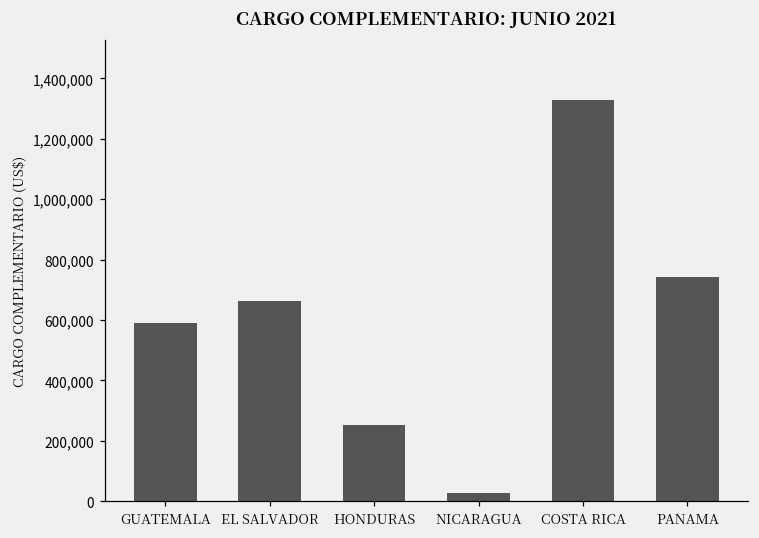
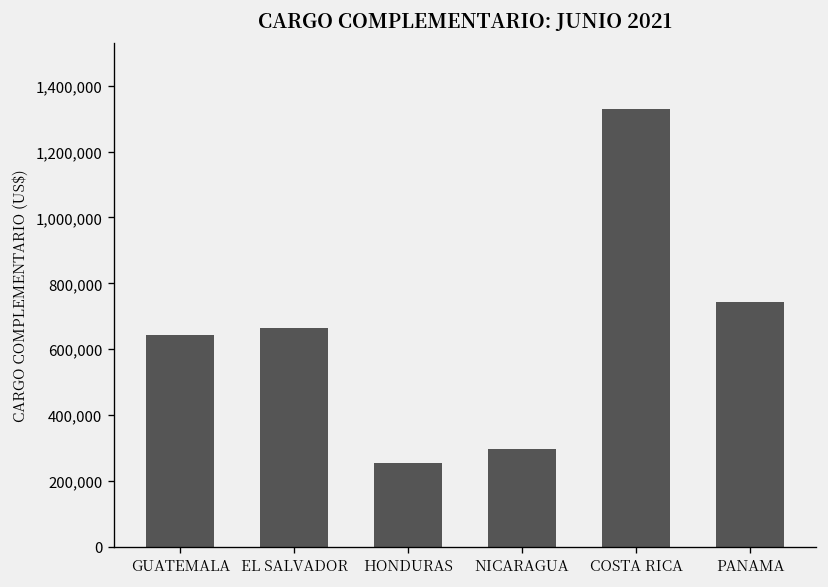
  {
-   "GUATEMALA": "590,000",
+   "GUATEMALA": "640,000",
    "EL SALVADOR": "660,000",
    "HONDURAS": "250,000",
-   "NICARAGUA": "30,000",
+   "NICARAGUA": "300,000",
    "COSTA RICA": "1,330,000",
    "PANAMA": "740,000"
  }
